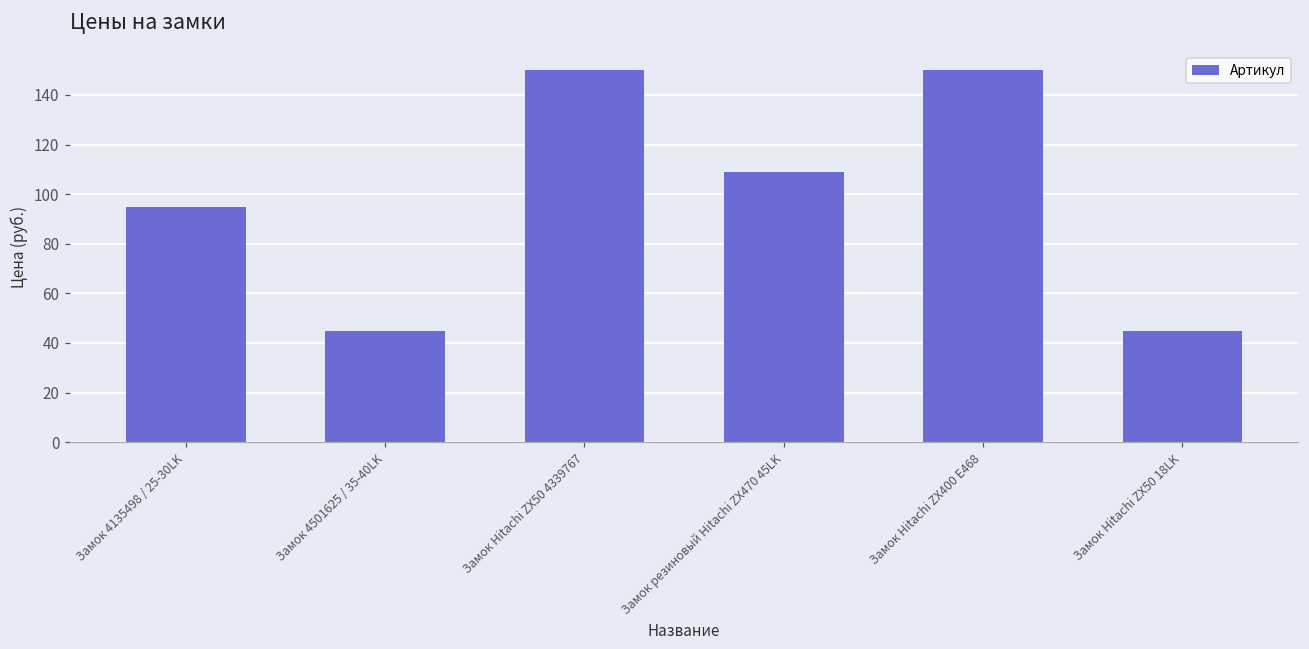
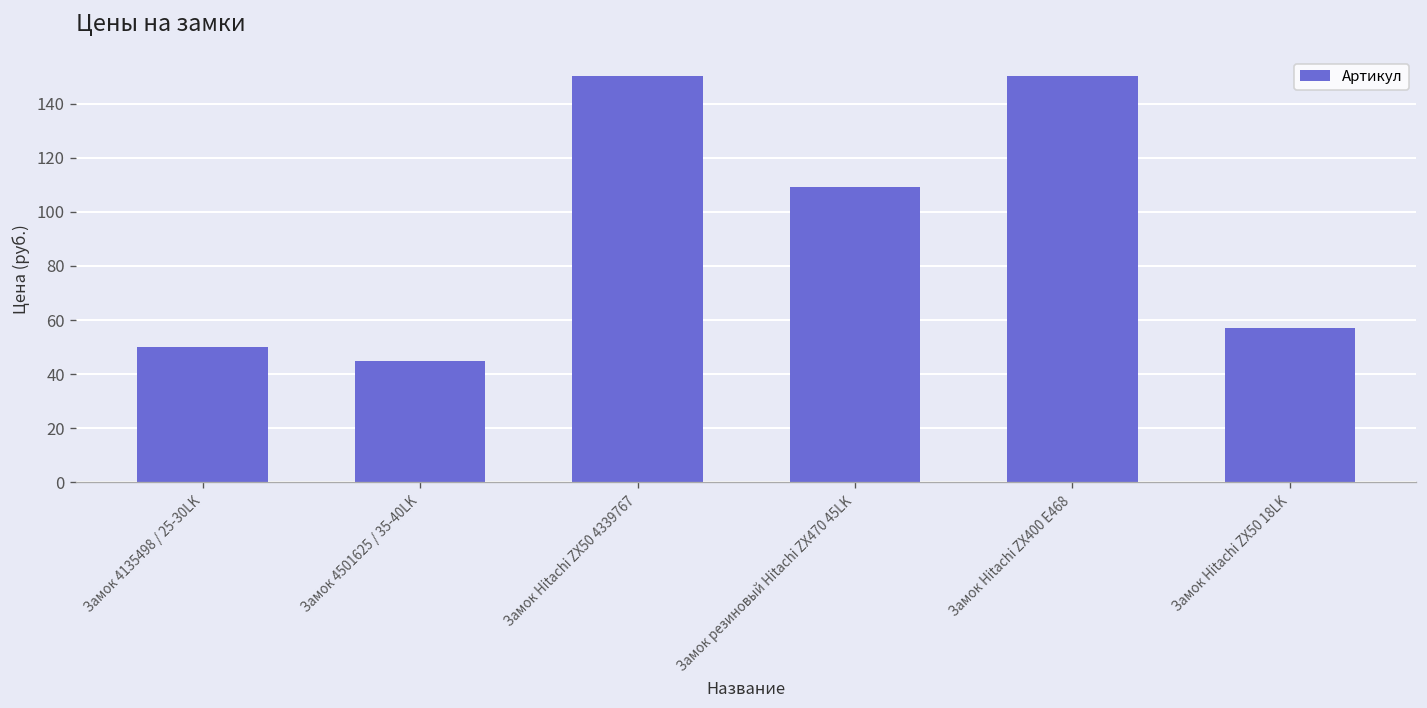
  {
-   "Замок 4135498 / 25-30LK": 95,
+   "Замок 4135498 / 25-30LK": 50,
    "Замок 4501625 / 35-40LK": 45,
    "Замок Hitachi ZX50 4339767": 150,
    "Замок резиновый Hitachi ZX470 45LK": 109,
    "Замок Hitachi ZX400 E468": 150,
-   "Замок Hitachi ZX50 18LK": 45
+   "Замок Hitachi ZX50 18LK": 57
  }
